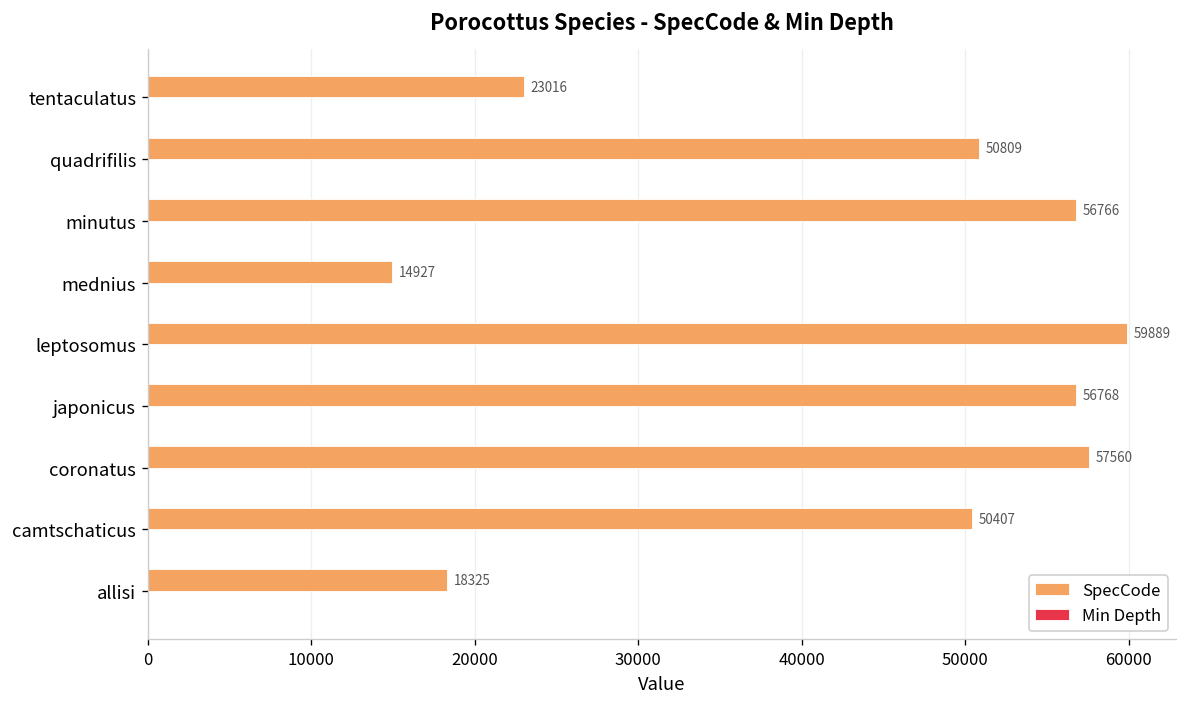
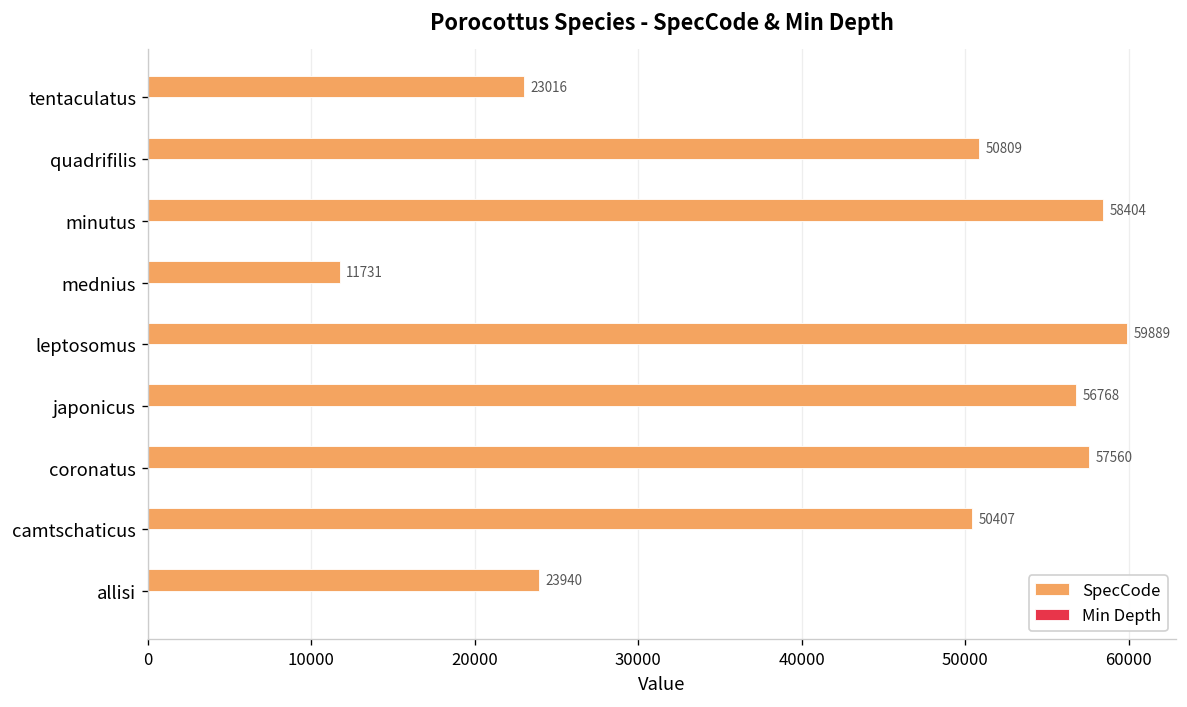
  {
    "SpecCode": {
      "tentaculatus": 23016,
      "quadrifilis": 50809,
-     "minutus": 56766,
-     "mednius": 14927,
+     "minutus": 58404,
+     "mednius": 11731,
      "leptosomus": 59889,
      "japonicus": 56768,
      "coronatus": 57560,
      "camtschaticus": 50407,
-     "allisi": 18325
+     "allisi": 23940
    },
    "Min Depth": {
      "tentaculatus": 0,
      "quadrifilis": 0,
      "minutus": 0,
      "mednius": 0,
      "leptosomus": 0,
      "japonicus": 0,
      "coronatus": 0,
      "camtschaticus": 0,
      "allisi": 0
    }
  }
